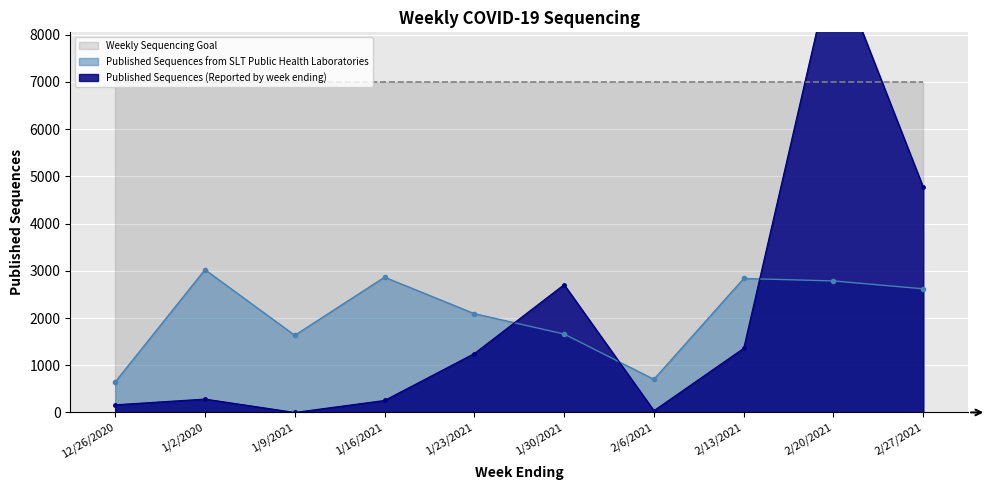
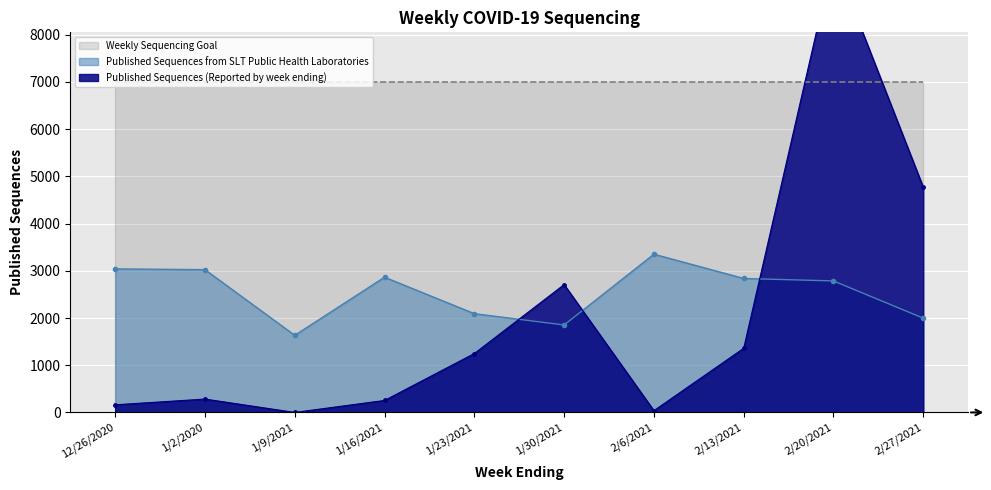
  {
    "Weekly Sequencing Goal": {
      "1/16/2021": 7000,
      "1/23/2021": 7000,
      "1/30/2021": 7000,
      "2/6/2021": 7000,
      "2/13/2021": 7000,
      "2/20/2021": 7000,
      "2/27/2021": 7000
    },
    "Published Sequences from SLT Public Health Laboratories": {
-     "12/26/2020": 600,
+     "12/26/2020": 3000,
      "1/2/2020": 3000,
      "1/9/2021": 1600,
      "1/16/2021": 2900,
      "1/23/2021": 2100,
-     "1/30/2021": 1700,
-     "2/6/2021": 700,
+     "1/30/2021": 1900,
+     "2/6/2021": 3400,
      "2/13/2021": 2800,
      "2/20/2021": 2800,
-     "2/27/2021": 2600
+     "2/27/2021": 2000
    },
    "Published Sequences (Reported by week ending)": {
      "12/26/2020": 200,
      "1/2/2020": 300,
      "1/9/2021": 0,
      "1/16/2021": 300,
      "1/23/2021": 1200,
      "1/30/2021": 2700,
      "2/6/2021": 0,
      "2/13/2021": 1400,
      "2/27/2021": 4800
    }
  }
